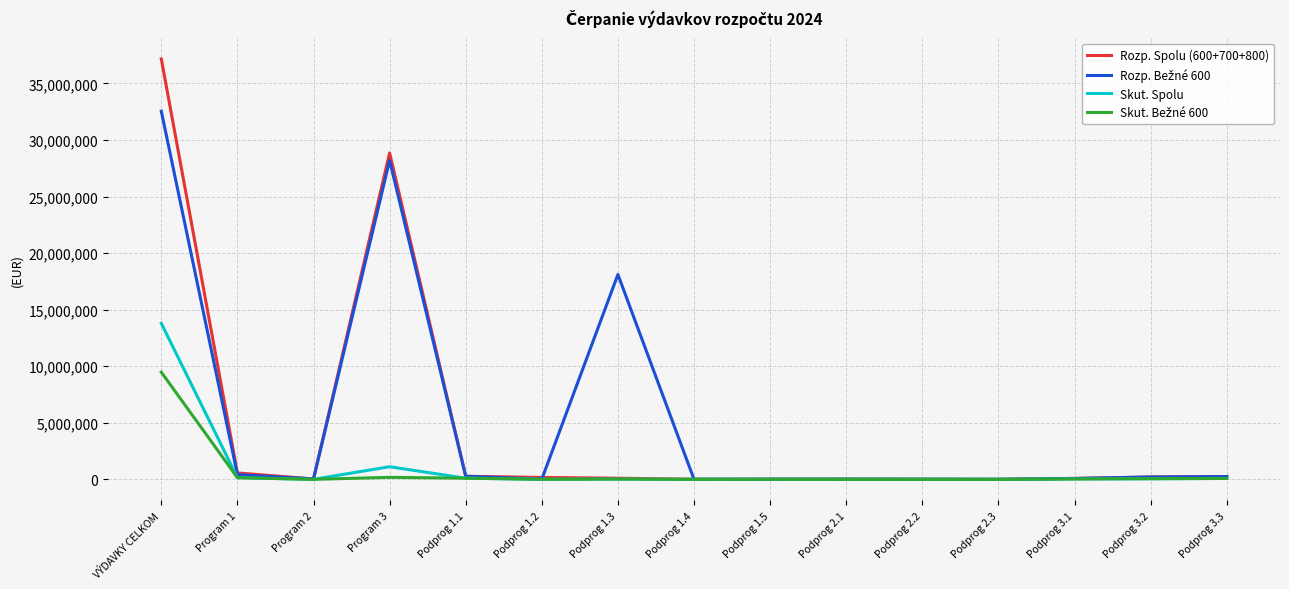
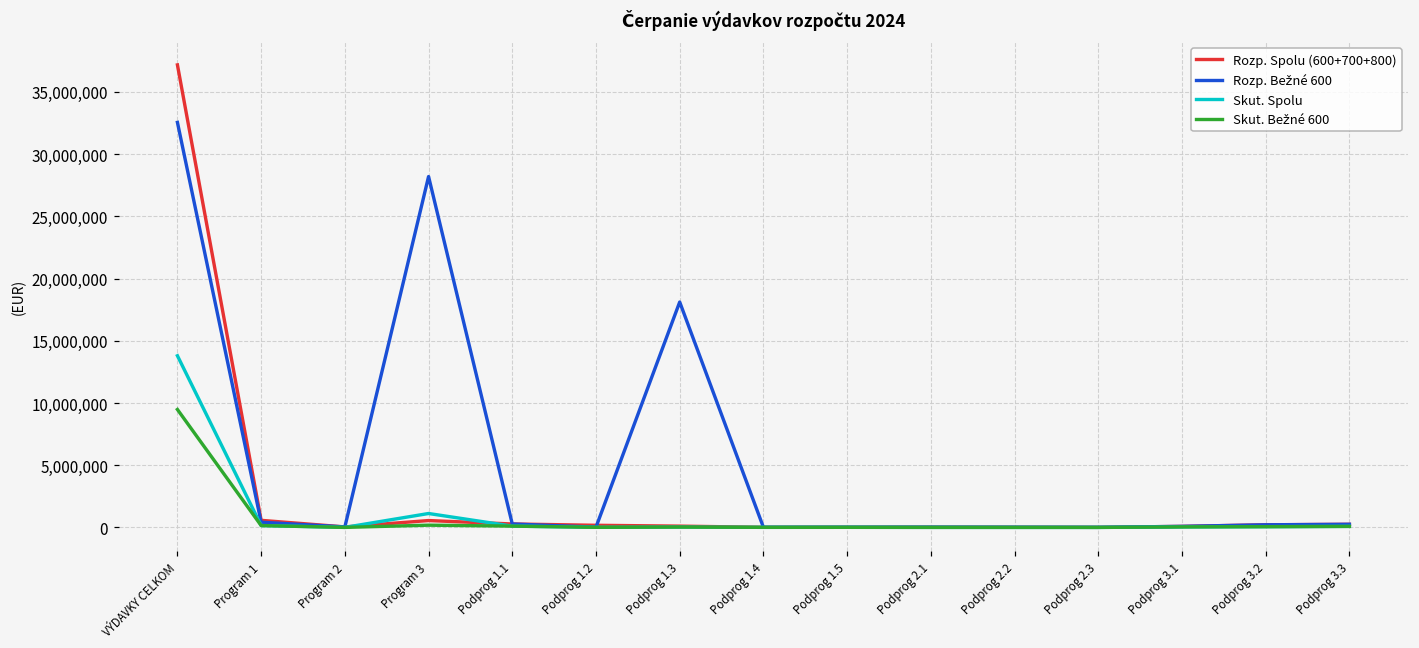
  {
    "Rozp. Spolu (600+700+800)": {
      "VÝDAVKY CELKOM": "37,200,000",
-     "Program 3": "28,900,000"
+     "Program 3": "600,000"
    },
    "Rozp. Bežné 600": {
      "VÝDAVKY CELKOM": "32,500,000",
      "Program 3": "28,200,000",
      "Podprog 1.3": "18,100,000"
    },
    "Skut. Spolu": {
      "VÝDAVKY CELKOM": "13,800,000",
      "Program 3": "1,100,000"
    },
    "Skut. Bežné 600": {
      "VÝDAVKY CELKOM": "9,500,000",
      "Program 3": "200,000"
    }
  }
